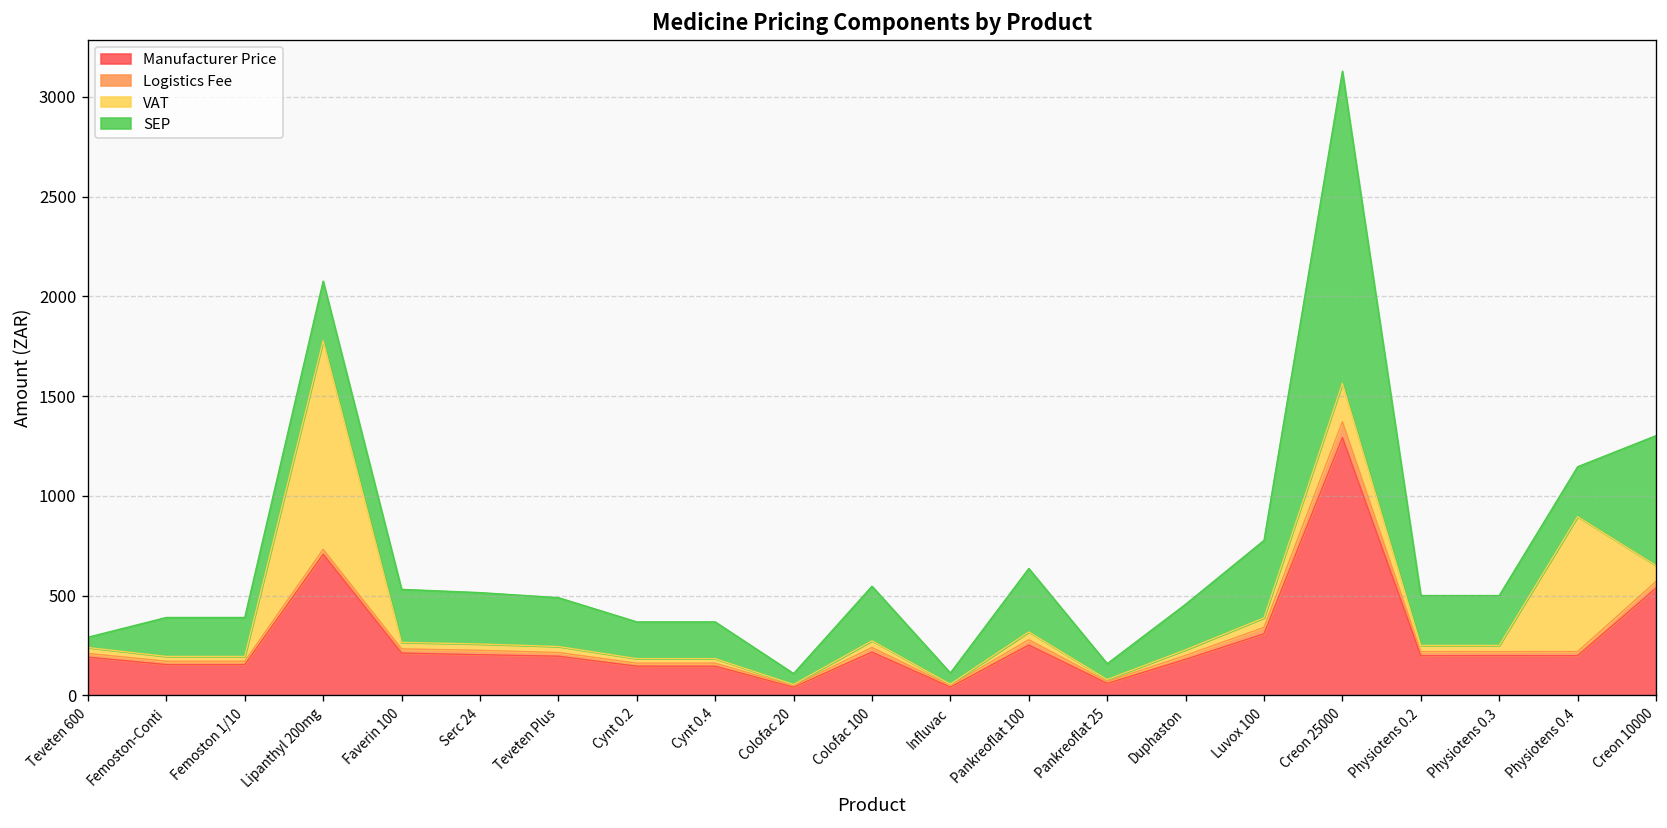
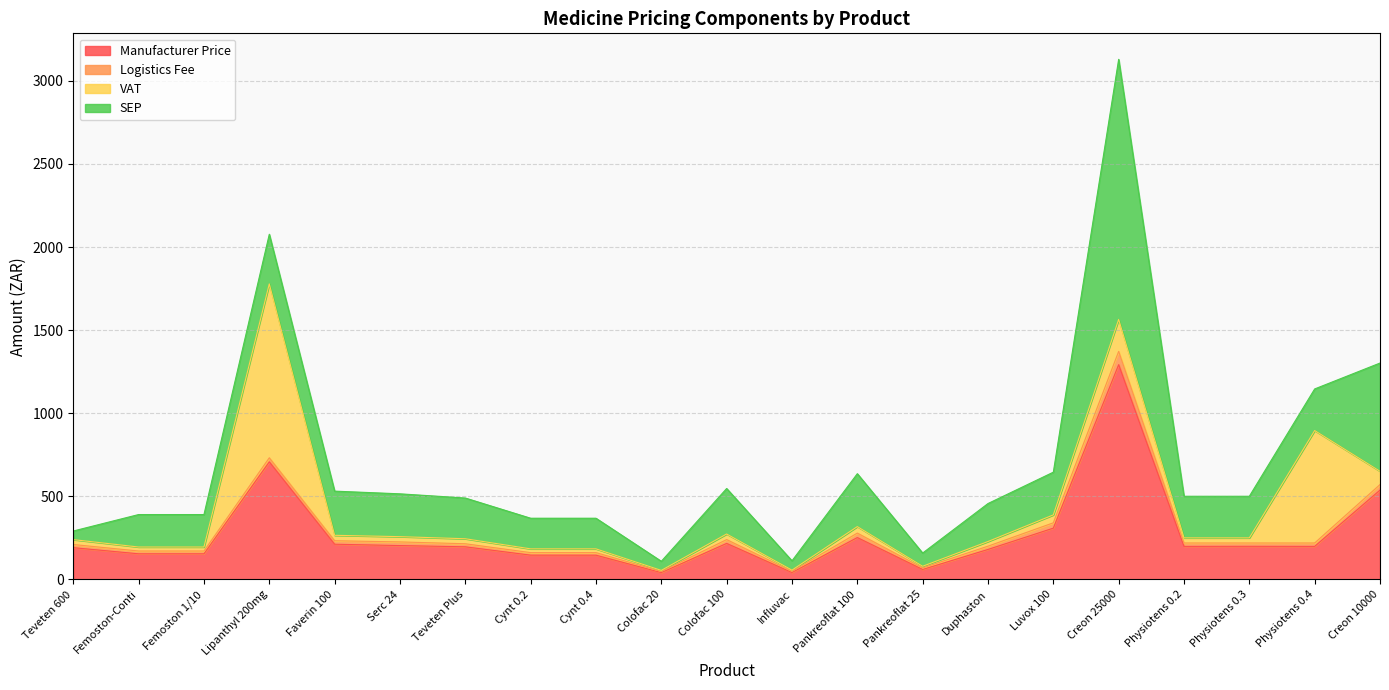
  {
    "Manufacturer Price": {
      "Teveten 600": 190,
      "Femoston-Conti": 150,
      "Femoston 1/10": 150,
      "Lipanthyl 200mg": 710,
      "Faverin 100": 210,
      "Serc 24": 200,
      "Teveten Plus": 200,
      "Cynt 0.4": 150,
      "Colofac 100": 220,
      "Pankreoflat 100": 250,
      "Duphaston": 180,
      "Luvox 100": 310,
      "Creon 25000": 1290,
      "Physiotens 0.2": 200,
      "Physiotens 0.3": 200,
      "Physiotens 0.4": 200,
      "Creon 10000": 540
    },
    "Logistics Fee": {
      "Teveten 600": 20,
      "Femoston-Conti": 20,
      "Femoston 1/10": 20,
      "Lipanthyl 200mg": 20,
      "Faverin 100": 20,
      "Serc 24": 20,
      "Teveten Plus": 20,
      "Cynt 0.4": 20,
      "Colofac 100": 20,
      "Pankreoflat 100": 30,
      "Duphaston": 20,
      "Luvox 100": 30,
      "Creon 25000": 80,
      "Physiotens 0.2": 20,
      "Physiotens 0.3": 20,
      "Physiotens 0.4": 20,
      "Creon 10000": 30
    },
    "VAT": {
      "Teveten 600": 30,
      "Femoston-Conti": 20,
      "Femoston 1/10": 20,
      "Lipanthyl 200mg": 1050,
      "Faverin 100": 30,
      "Serc 24": 30,
      "Teveten Plus": 30,
      "Cynt 0.2": 20,
      "Cynt 0.4": 20,
      "Colofac 100": 30,
      "Pankreoflat 100": 40,
      "Duphaston": 30,
      "Luvox 100": 50,
      "Creon 25000": 190,
      "Physiotens 0.2": 30,
      "Physiotens 0.3": 30,
      "Physiotens 0.4": 680,
      "Creon 10000": 80
    },
    "SEP": {
      "Teveten 600": 50,
      "Femoston-Conti": 200,
      "Femoston 1/10": 200,
      "Lipanthyl 200mg": 300,
      "Faverin 100": 270,
      "Serc 24": 260,
      "Teveten Plus": 250,
      "Cynt 0.2": 180,
      "Cynt 0.4": 180,
      "Colofac 20": 50,
      "Colofac 100": 270,
      "Influvac": 60,
      "Pankreoflat 100": 320,
      "Pankreoflat 25": 80,
      "Duphaston": 230,
-     "Luvox 100": 390,
+     "Luvox 100": 260,
      "Creon 25000": 1560,
      "Physiotens 0.2": 250,
      "Physiotens 0.3": 250,
      "Physiotens 0.4": 250,
      "Creon 10000": 650
    }
  }
